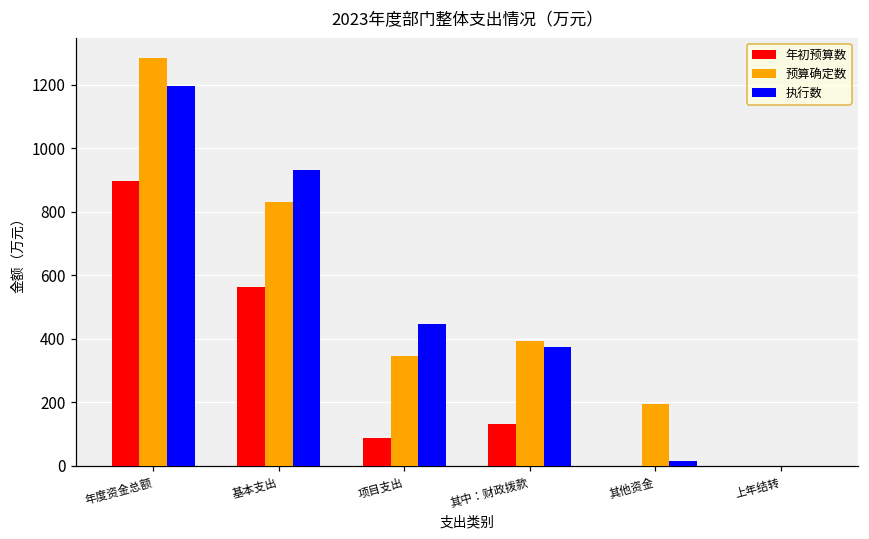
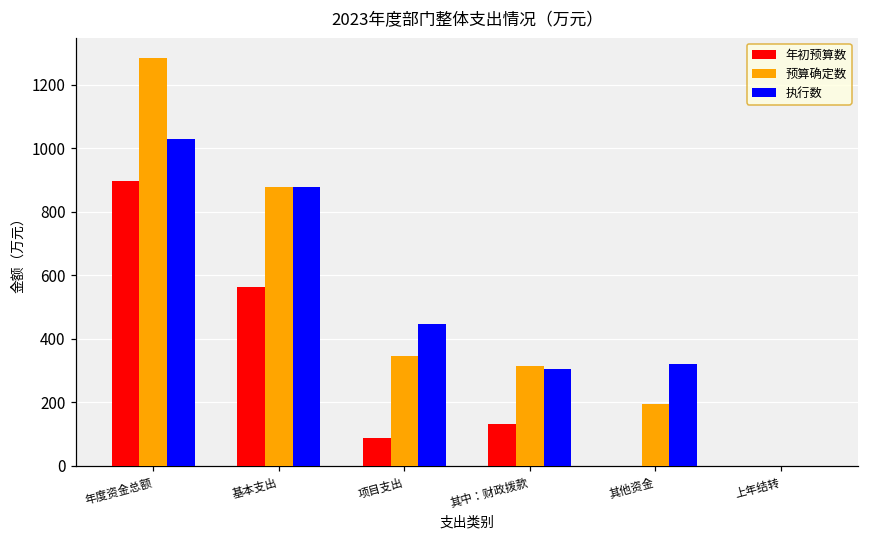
  {
    "年初预算数": {
      "年度资金总额": 900,
      "基本支出": 560,
      "项目支出": 90,
      "其中：财政拨款": 130,
      "其他资金": 0,
      "上年结转": 0
    },
    "预算确定数": {
      "年度资金总额": 1280,
-     "基本支出": 830,
+     "基本支出": 880,
      "项目支出": 340,
-     "其中：财政拨款": 390,
+     "其中：财政拨款": 310,
      "其他资金": 190,
      "上年结转": 0
    },
    "执行数": {
-     "年度资金总额": 1190,
-     "基本支出": 930,
+     "年度资金总额": 1030,
+     "基本支出": 880,
      "项目支出": 450,
-     "其中：财政拨款": 370,
-     "其他资金": 10,
+     "其中：财政拨款": 300,
+     "其他资金": 320,
      "上年结转": 0
    }
  }
